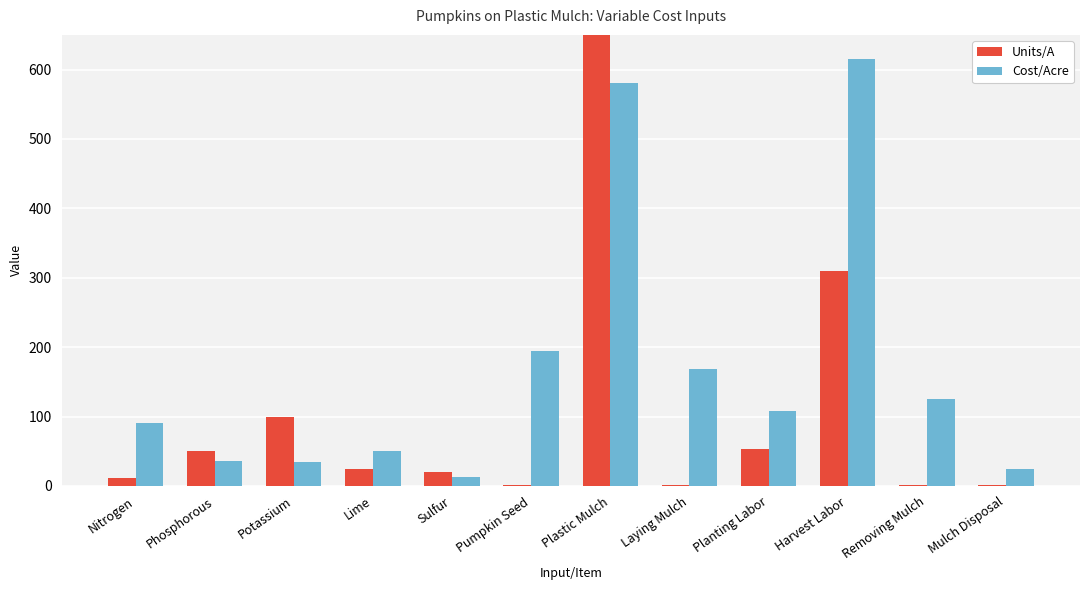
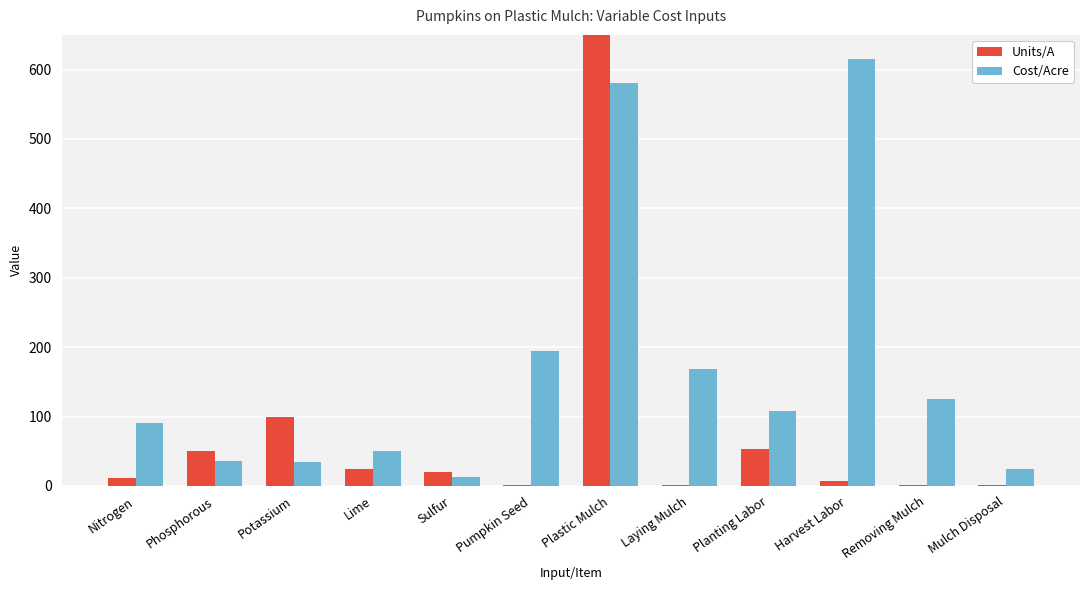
  {
    "Units/A": {
      "Nitrogen": 10,
      "Phosphorous": 50,
      "Potassium": 100,
      "Lime": 30,
      "Sulfur": 20,
      "Planting Labor": 50,
-     "Harvest Labor": 310
+     "Harvest Labor": 10
    },
    "Cost/Acre": {
      "Nitrogen": 90,
      "Phosphorous": 40,
      "Potassium": 30,
      "Lime": 50,
      "Sulfur": 10,
      "Pumpkin Seed": 200,
      "Plastic Mulch": 580,
      "Laying Mulch": 170,
      "Planting Labor": 110,
      "Harvest Labor": 610,
      "Removing Mulch": 120,
      "Mulch Disposal": 30
    }
  }
